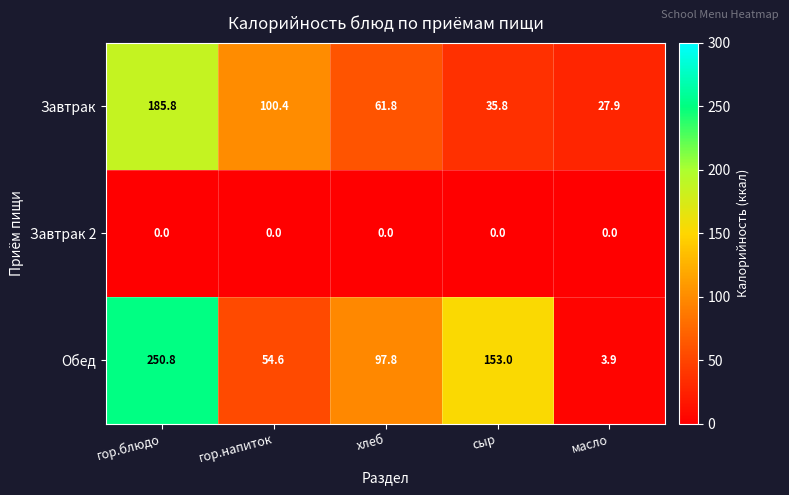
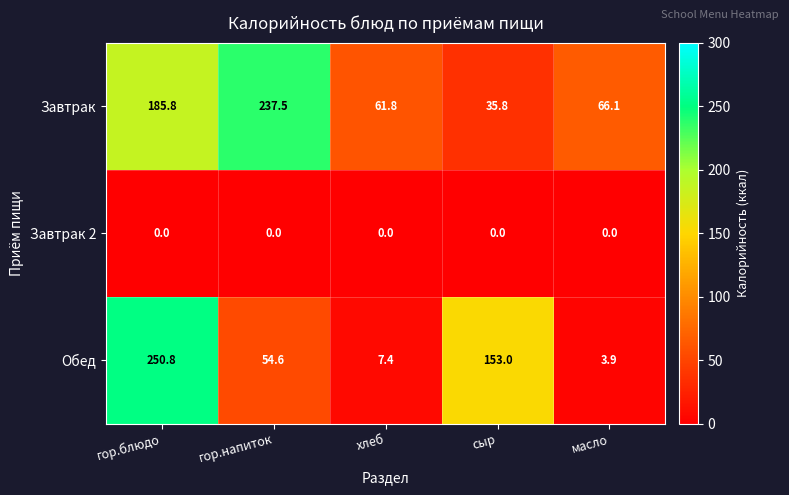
  {
    "Завтрак": {
      "гор.блюдо": 185.8,
-     "гор.напиток": 100.4,
+     "гор.напиток": 237.5,
      "хлеб": 61.8,
      "сыр": 35.8,
-     "масло": 27.9
+     "масло": 66.1
    },
    "Завтрак 2": {
      "гор.блюдо": 0.0,
      "гор.напиток": 0.0,
      "хлеб": 0.0,
      "сыр": 0.0,
      "масло": 0.0
    },
    "Обед": {
      "гор.блюдо": 250.8,
      "гор.напиток": 54.6,
-     "хлеб": 97.8,
+     "хлеб": 7.4,
      "сыр": 153.0,
      "масло": 3.9
    }
  }
